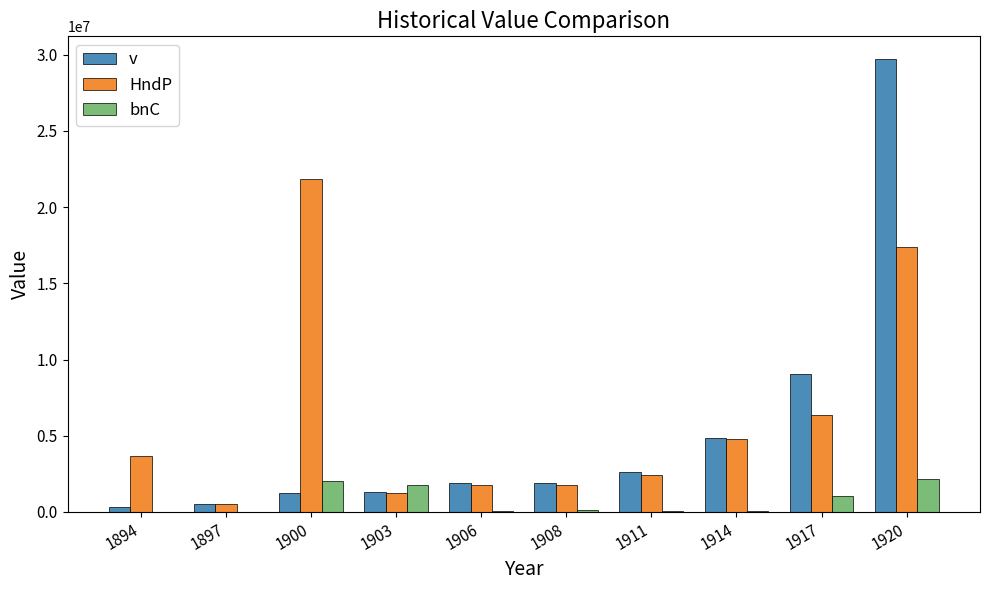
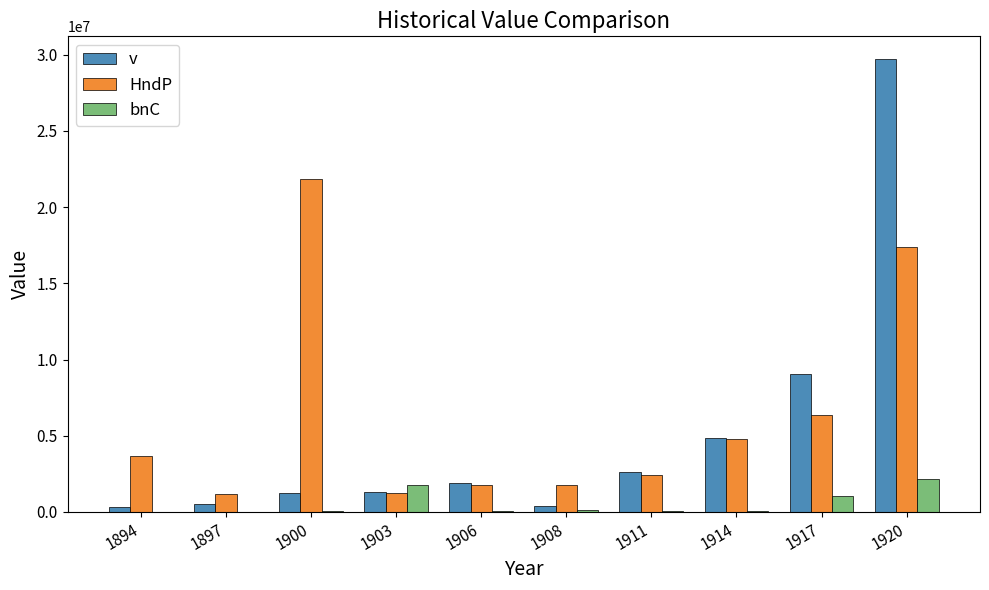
  {
    "v": {
      "1894": 300000,
      "1897": 500000,
      "1900": 1300000,
      "1903": 1300000,
      "1906": 1900000,
-     "1908": 1900000,
+     "1908": 400000,
      "1911": 2600000,
      "1914": 4900000,
      "1917": 9100000,
      "1920": 29700000
    },
    "HndP": {
      "1894": 3700000,
-     "1897": 500000,
+     "1897": 1200000,
      "1900": 21800000,
      "1903": 1300000,
      "1906": 1800000,
      "1908": 1700000,
      "1911": 2400000,
      "1914": 4800000,
      "1917": 6300000,
      "1920": 17400000
    },
    "bnC": {
      "1894": 0,
-     "1900": 2000000,
+     "1900": 0,
      "1903": 1800000,
      "1917": 1000000,
      "1920": 2200000
    }
  }
